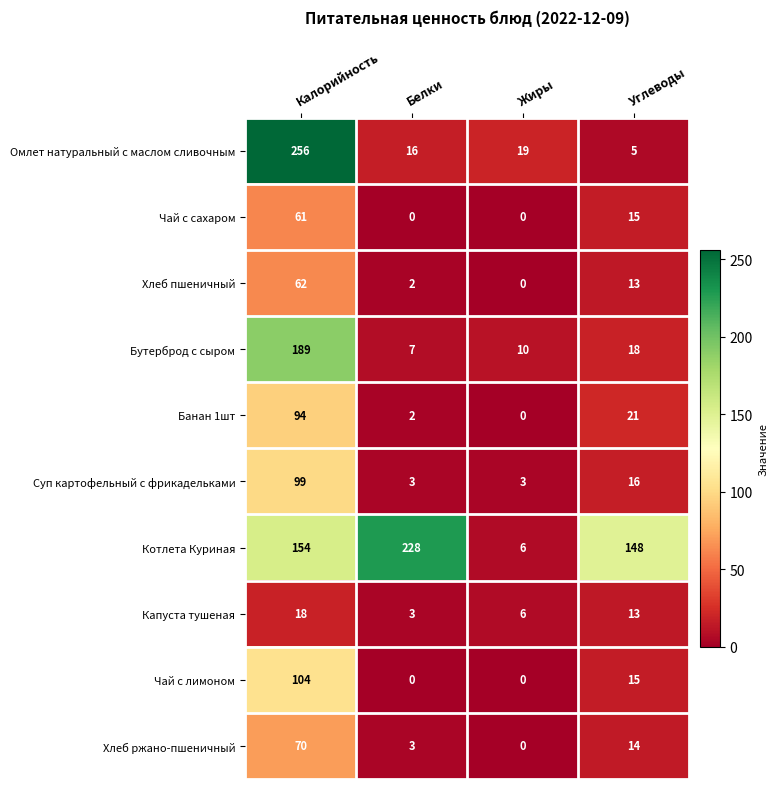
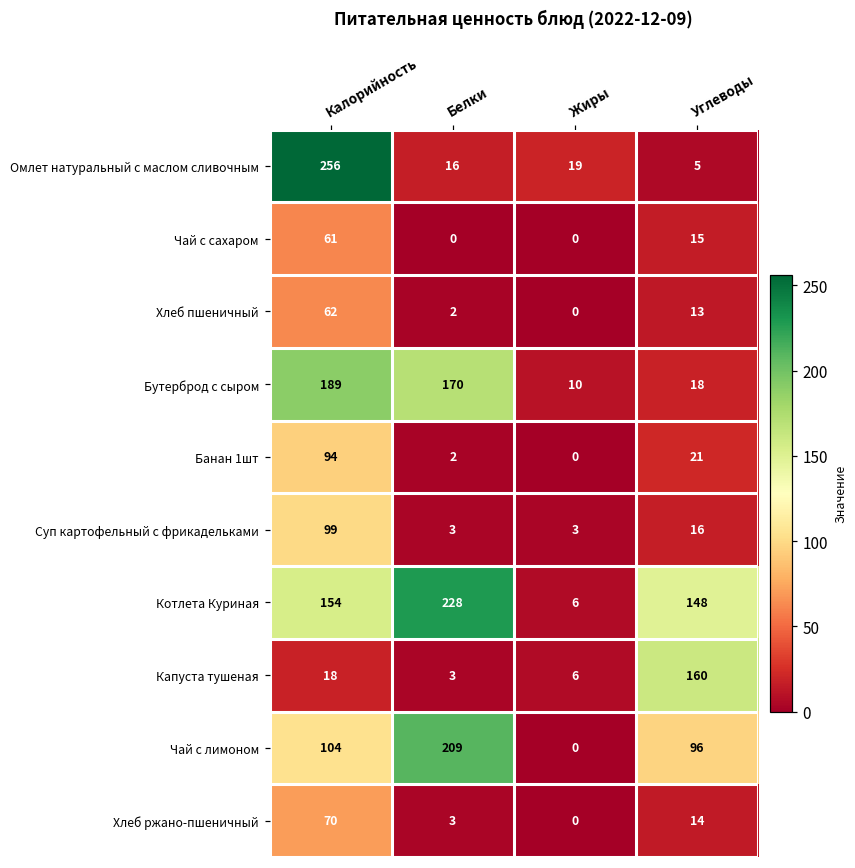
  {
    "Омлет натуральный с маслом сливочным": {
      "Калорийность": 256,
      "Белки": 16,
      "Жиры": 19,
      "Углеводы": 5
    },
    "Чай с сахаром": {
      "Калорийность": 61,
      "Белки": 0,
      "Жиры": 0,
      "Углеводы": 15
    },
    "Хлеб пшеничный": {
      "Калорийность": 62,
      "Белки": 2,
      "Жиры": 0,
      "Углеводы": 13
    },
    "Бутерброд с сыром": {
      "Калорийность": 189,
-     "Белки": 7,
+     "Белки": 170,
      "Жиры": 10,
      "Углеводы": 18
    },
    "Банан 1шт": {
      "Калорийность": 94,
      "Белки": 2,
      "Жиры": 0,
      "Углеводы": 21
    },
    "Суп картофельный с фрикадельками": {
      "Калорийность": 99,
      "Белки": 3,
      "Жиры": 3,
      "Углеводы": 16
    },
    "Котлета Куриная": {
      "Калорийность": 154,
      "Белки": 228,
      "Жиры": 6,
      "Углеводы": 148
    },
    "Капуста тушеная": {
      "Калорийность": 18,
      "Белки": 3,
      "Жиры": 6,
-     "Углеводы": 13
+     "Углеводы": 160
    },
    "Чай с лимоном": {
      "Калорийность": 104,
-     "Белки": 0,
+     "Белки": 209,
      "Жиры": 0,
-     "Углеводы": 15
+     "Углеводы": 96
    },
    "Хлеб ржано-пшеничный": {
      "Калорийность": 70,
      "Белки": 3,
      "Жиры": 0,
      "Углеводы": 14
    }
  }
